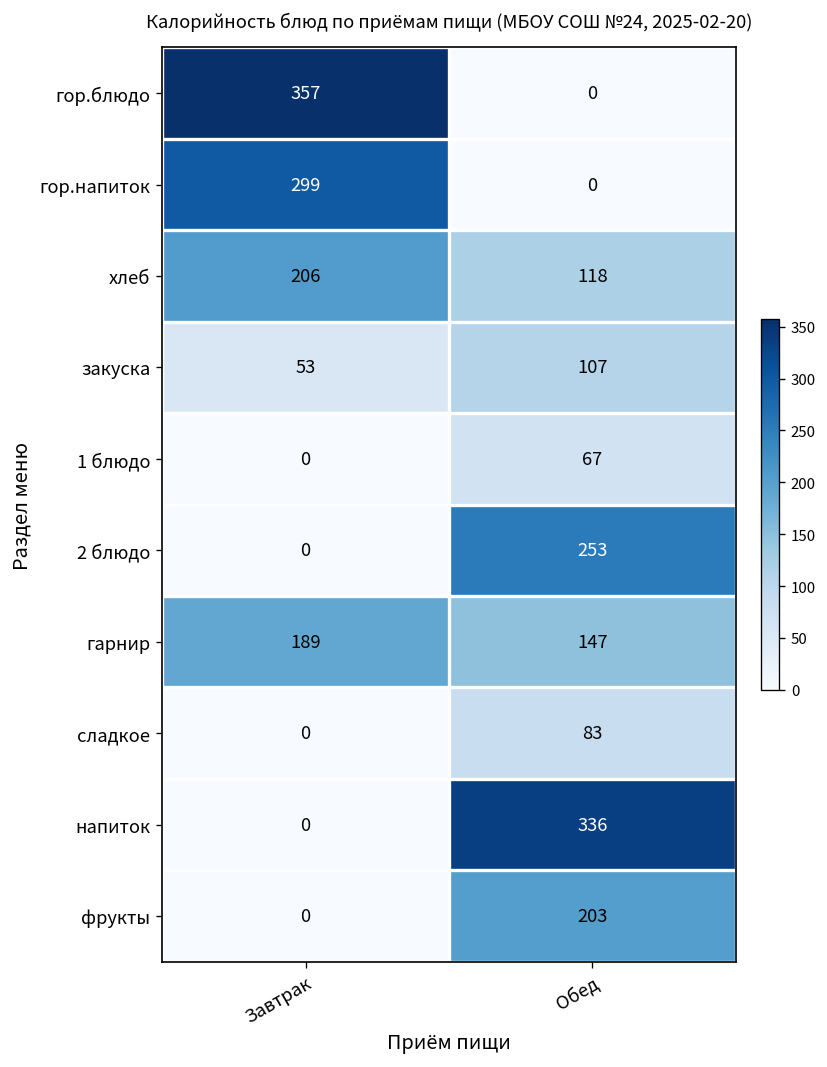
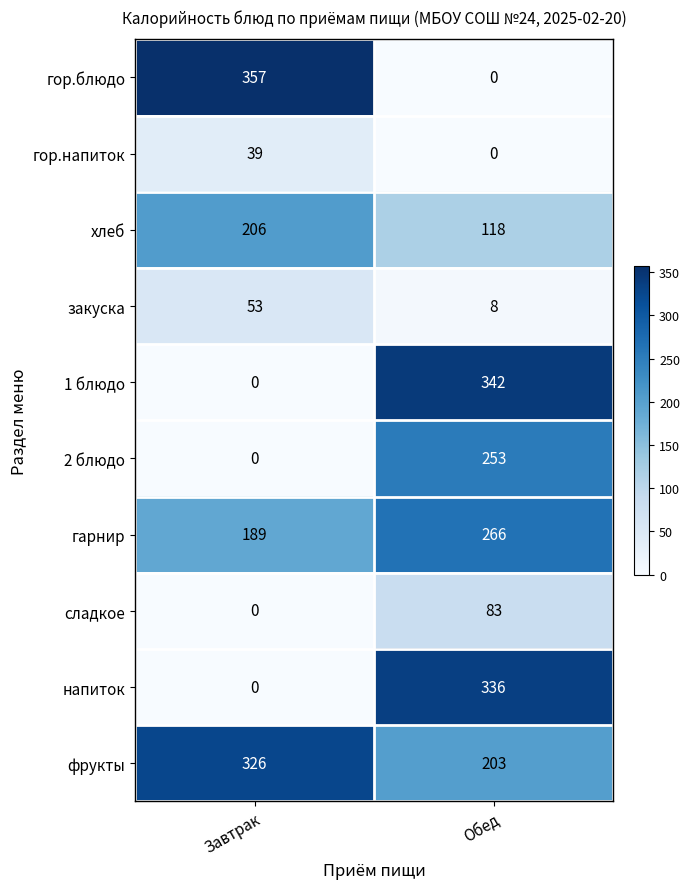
  {
    "гор.блюдо": {
      "Завтрак": 357,
      "Обед": 0
    },
    "гор.напиток": {
-     "Завтрак": 299,
+     "Завтрак": 39,
      "Обед": 0
    },
    "хлеб": {
      "Завтрак": 206,
      "Обед": 118
    },
    "закуска": {
      "Завтрак": 53,
-     "Обед": 107
+     "Обед": 8
    },
    "1 блюдо": {
      "Завтрак": 0,
-     "Обед": 67
+     "Обед": 342
    },
    "2 блюдо": {
      "Завтрак": 0,
      "Обед": 253
    },
    "гарнир": {
      "Завтрак": 189,
-     "Обед": 147
+     "Обед": 266
    },
    "сладкое": {
      "Завтрак": 0,
      "Обед": 83
    },
    "напиток": {
      "Завтрак": 0,
      "Обед": 336
    },
    "фрукты": {
-     "Завтрак": 0,
+     "Завтрак": 326,
      "Обед": 203
    }
  }
